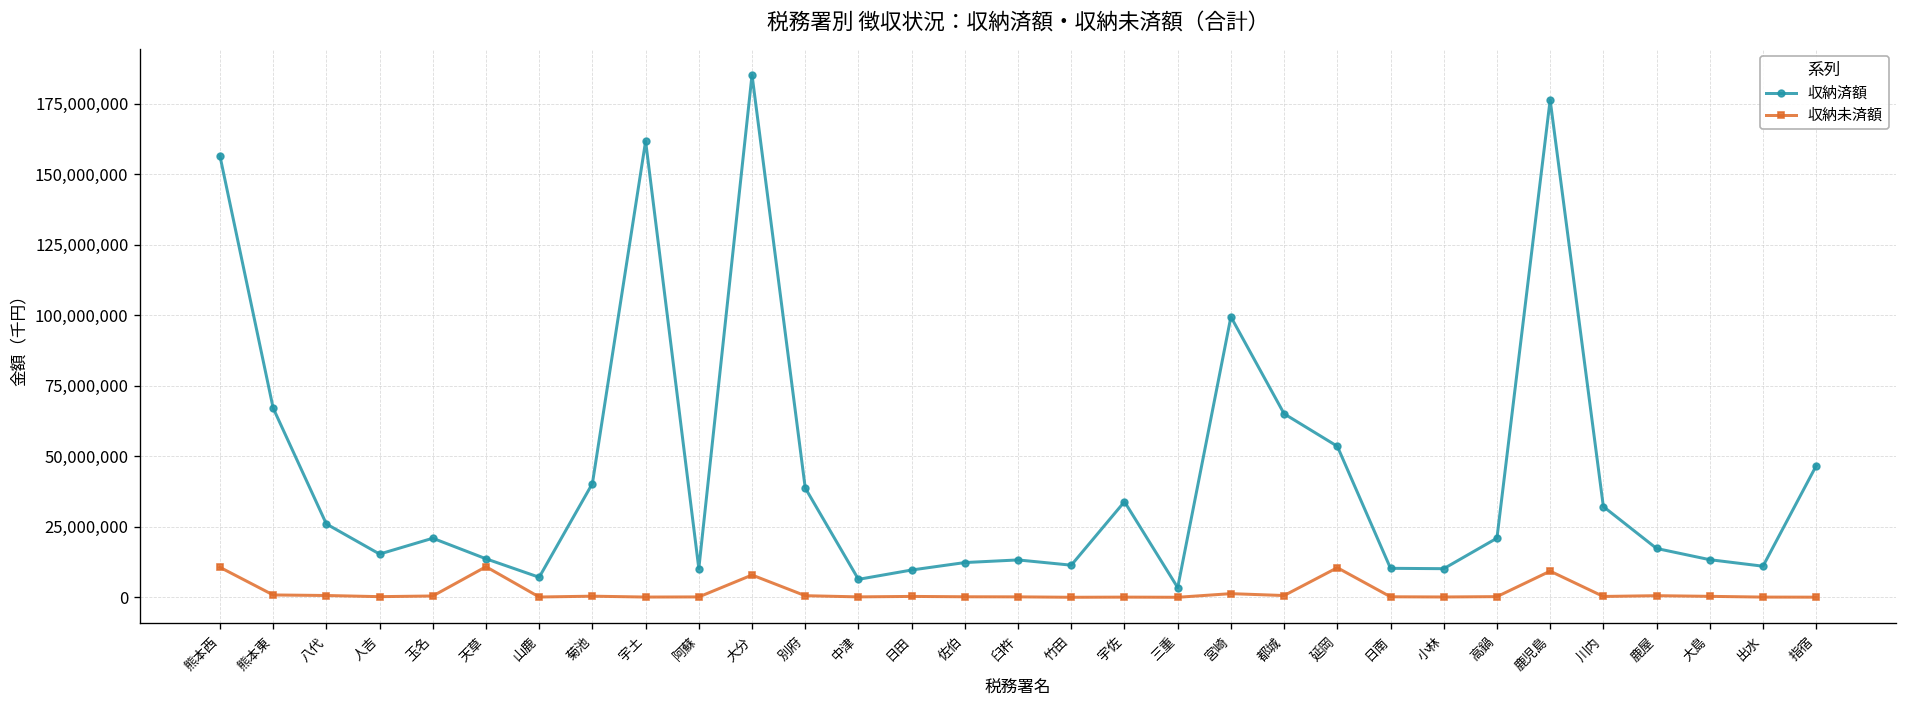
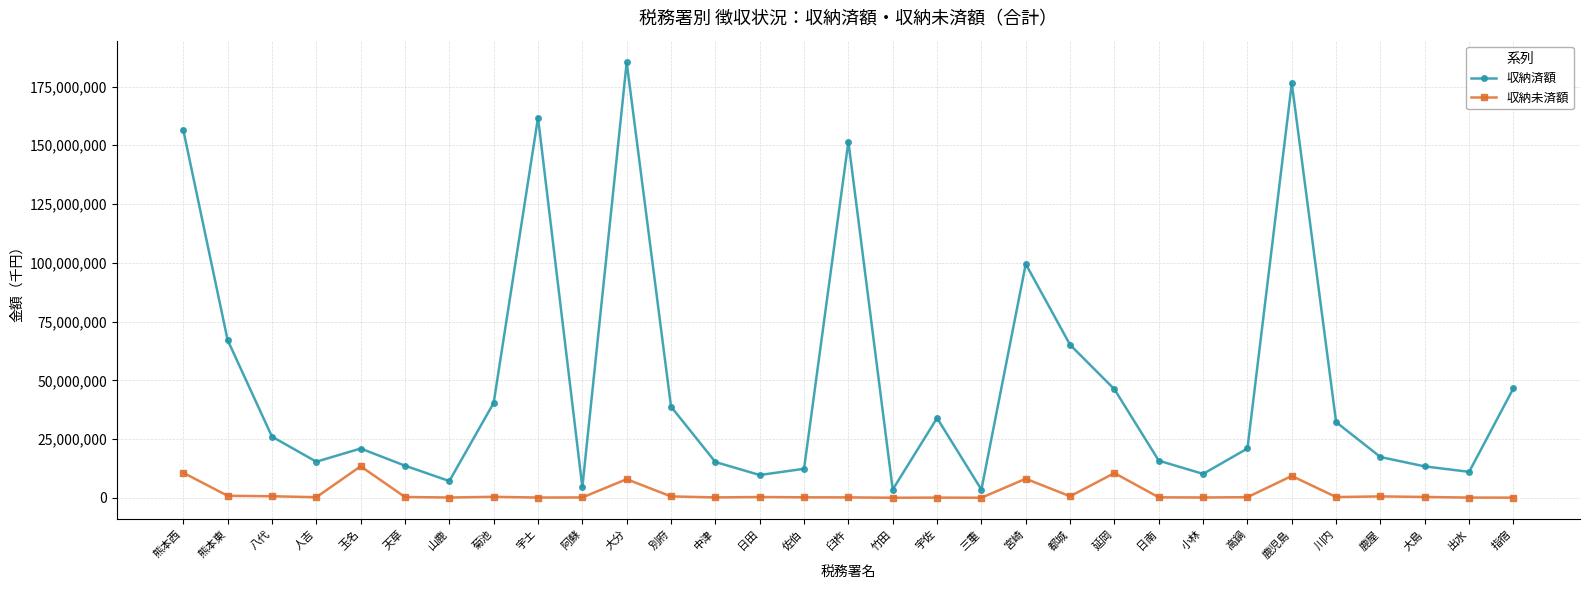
  {
    "収納済額": {
      "熊本西": "157,000,000",
      "熊本東": "67,000,000",
      "八代": "26,000,000",
      "人吉": "15,000,000",
      "玉名": "21,000,000",
      "天草": "14,000,000",
      "山鹿": "7,000,000",
      "菊池": "40,000,000",
      "宇土": "162,000,000",
-     "阿蘇": "10,000,000",
+     "阿蘇": "5,000,000",
      "大分": "185,000,000",
      "別府": "39,000,000",
-     "中津": "6,000,000",
+     "中津": "15,000,000",
      "日田": "10,000,000",
      "佐伯": "12,000,000",
-     "臼杵": "13,000,000",
-     "竹田": "11,000,000",
+     "臼杵": "152,000,000",
+     "竹田": "4,000,000",
      "宇佐": "34,000,000",
      "三重": "4,000,000",
      "宮崎": "99,000,000",
      "都城": "65,000,000",
-     "延岡": "54,000,000",
-     "日南": "10,000,000",
+     "延岡": "46,000,000",
+     "日南": "16,000,000",
      "小林": "10,000,000",
      "高鍋": "21,000,000",
      "鹿児島": "176,000,000",
      "川内": "32,000,000",
      "鹿屋": "17,000,000",
      "大島": "13,000,000",
      "出水": "11,000,000",
      "指宿": "47,000,000"
    },
    "収納未済額": {
      "熊本西": "11,000,000",
      "熊本東": "1,000,000",
      "八代": "1,000,000",
      "人吉": "0",
-     "玉名": "1,000,000",
-     "天草": "11,000,000",
+     "玉名": "13,000,000",
+     "天草": "0",
      "山鹿": "0",
      "菊池": "0",
      "宇土": "0",
      "阿蘇": "0",
      "大分": "8,000,000",
      "別府": "1,000,000",
      "中津": "0",
      "日田": "0",
      "佐伯": "0",
      "臼杵": "0",
      "竹田": "0",
      "宇佐": "0",
      "三重": "0",
-     "宮崎": "1,000,000",
+     "宮崎": "8,000,000",
      "都城": "1,000,000",
      "延岡": "11,000,000",
      "日南": "0",
      "小林": "0",
      "高鍋": "0",
      "鹿児島": "9,000,000",
      "川内": "0",
      "鹿屋": "1,000,000",
      "大島": "0",
      "出水": "0",
      "指宿": "0"
    }
  }
